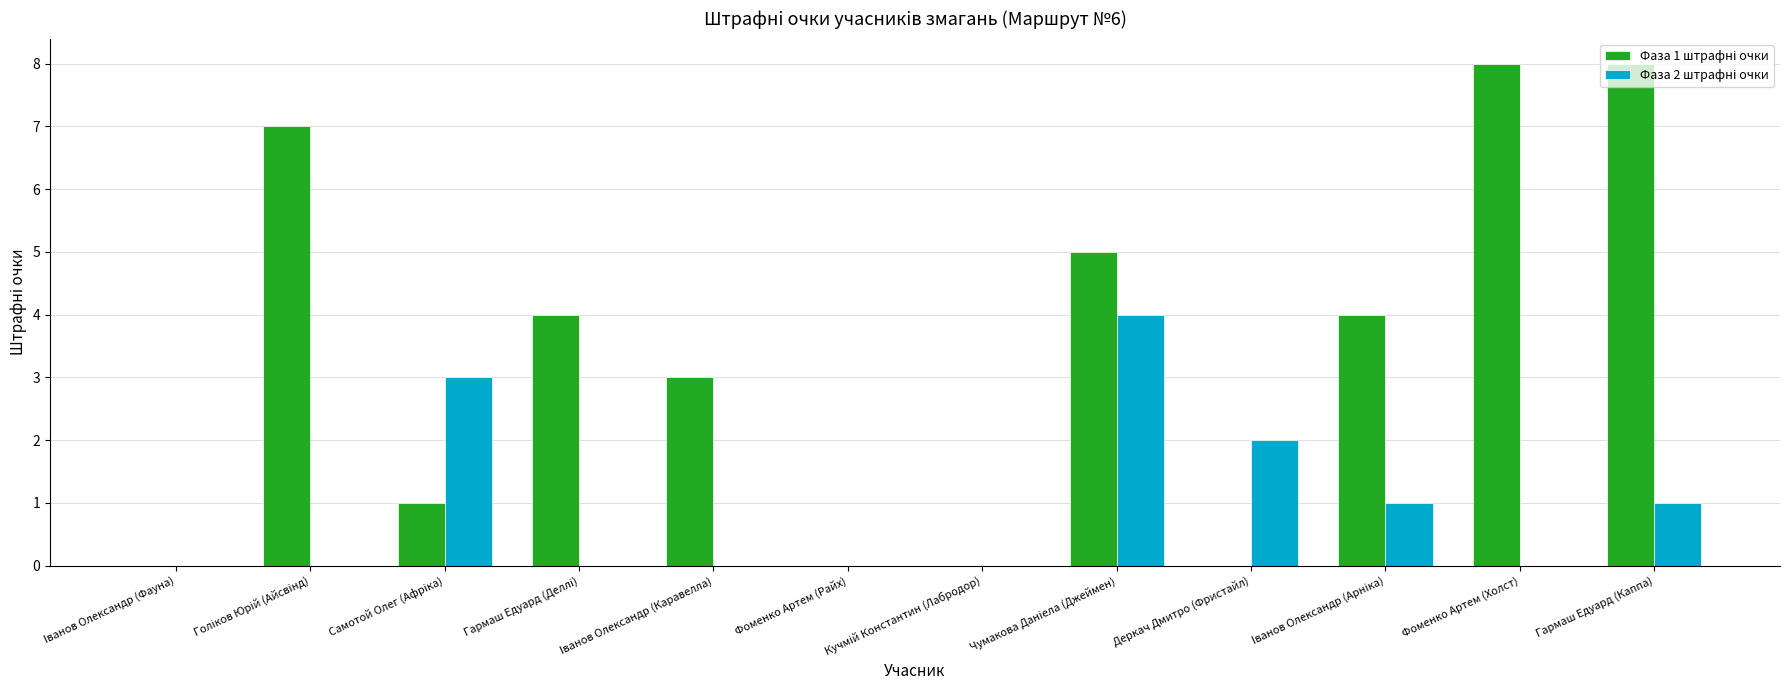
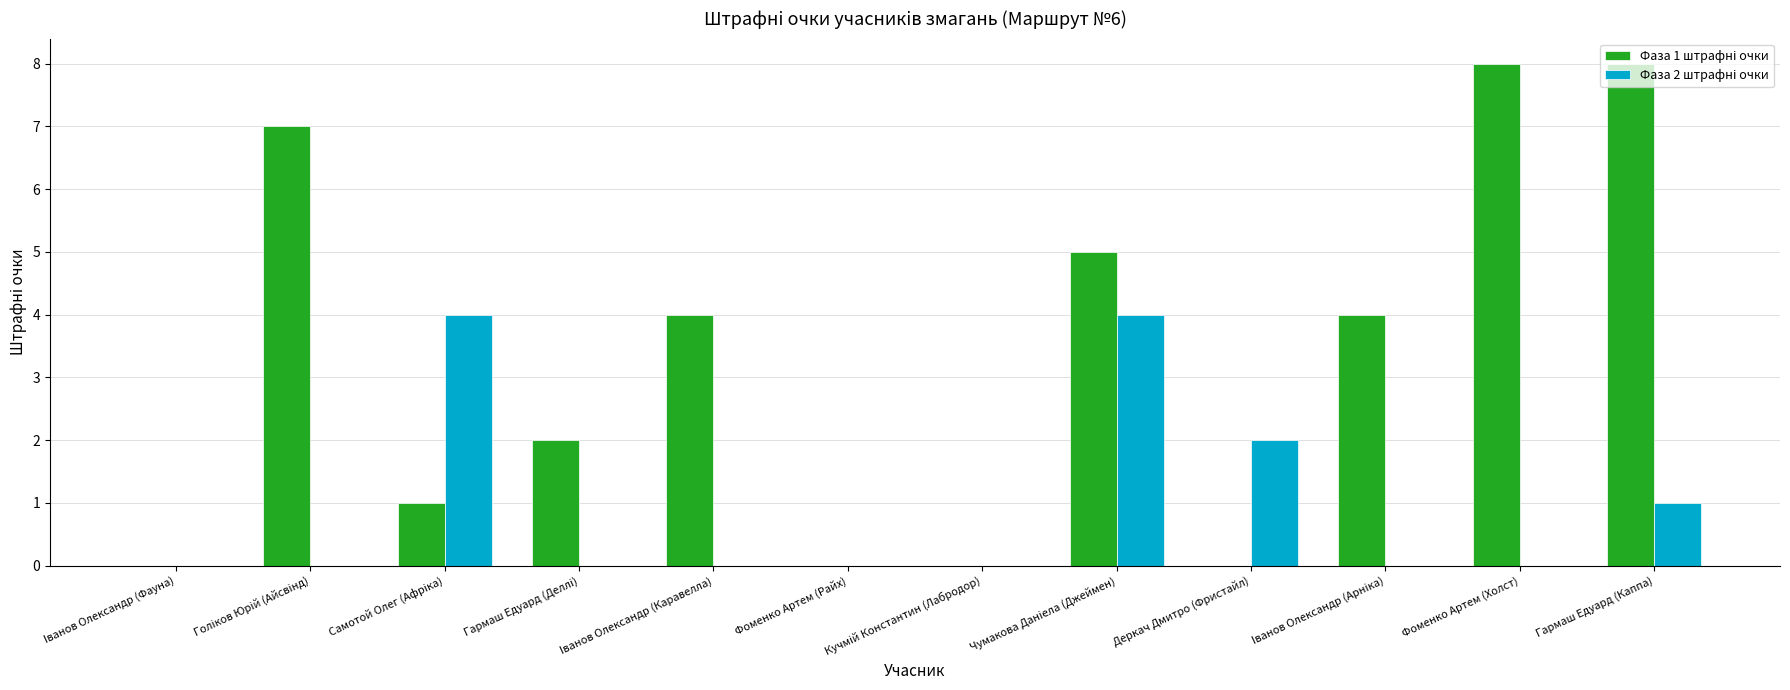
  {
    "Фаза 1 штрафні очки": {
      "Іванов Олександр (Фауна)": 0,
      "Голіков Юрій (Айсвінд)": 7,
      "Самотой Олег (Афріка)": 1,
-     "Гармаш Едуард (Деллі)": 4,
-     "Іванов Олександр (Каравелла)": 3,
+     "Гармаш Едуард (Деллі)": 2,
+     "Іванов Олександр (Каравелла)": 4,
      "Фоменко Артем (Райх)": 0,
      "Кучмій Константин (Лабродор)": 0,
      "Чумакова Даніела (Джеймен)": 5,
      "Деркач Дмитро (Фристайл)": 0,
      "Іванов Олександр (Арніка)": 4,
      "Фоменко Артем (Холст)": 8
    },
    "Фаза 2 штрафні очки": {
      "Іванов Олександр (Фауна)": 0,
      "Голіков Юрій (Айсвінд)": 0,
-     "Самотой Олег (Афріка)": 3,
+     "Самотой Олег (Афріка)": 4,
      "Гармаш Едуард (Деллі)": 0,
      "Іванов Олександр (Каравелла)": 0,
      "Фоменко Артем (Райх)": 0,
      "Кучмій Константин (Лабродор)": 0,
      "Чумакова Даніела (Джеймен)": 4,
      "Деркач Дмитро (Фристайл)": 2,
-     "Іванов Олександр (Арніка)": 1,
+     "Іванов Олександр (Арніка)": 0,
      "Фоменко Артем (Холст)": 0,
      "Гармаш Едуард (Каппа)": 1
    }
  }
